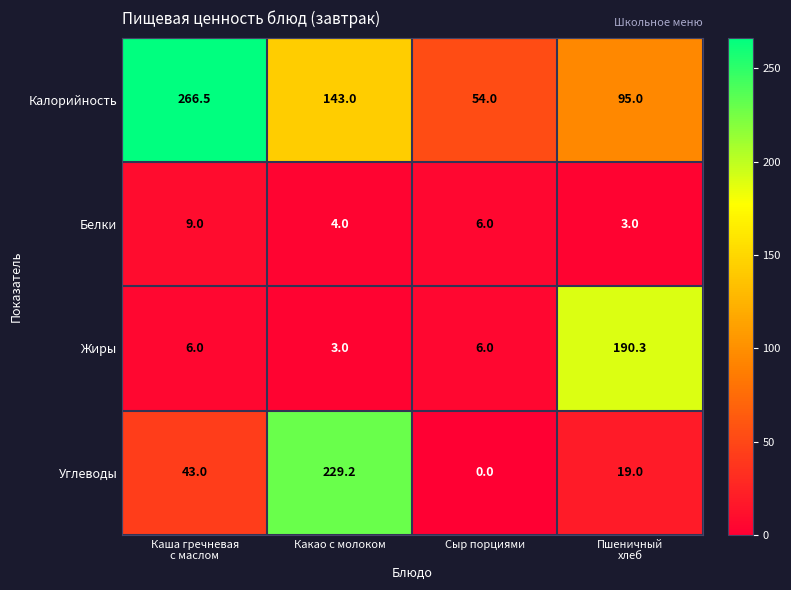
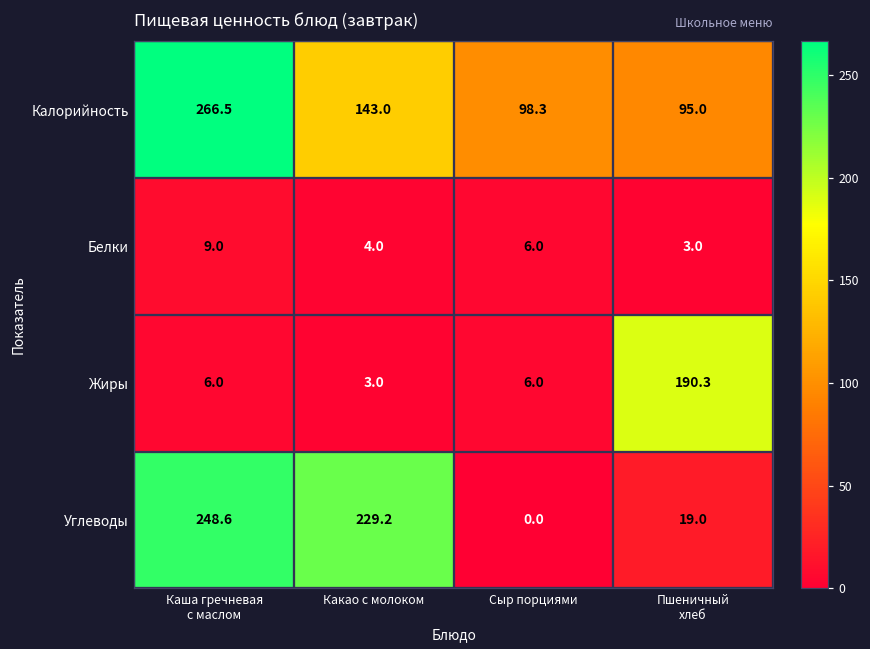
  {
    "Калорийность": {
      "Каша гречневая с маслом": 266.5,
      "Какао с молоком": 143.0,
-     "Сыр порциями": 54.0,
+     "Сыр порциями": 98.3,
      "Пшеничный хлеб": 95.0
    },
    "Белки": {
      "Каша гречневая с маслом": 9.0,
      "Какао с молоком": 4.0,
      "Сыр порциями": 6.0,
      "Пшеничный хлеб": 3.0
    },
    "Жиры": {
      "Каша гречневая с маслом": 6.0,
      "Какао с молоком": 3.0,
      "Сыр порциями": 6.0,
      "Пшеничный хлеб": 190.3
    },
    "Углеводы": {
-     "Каша гречневая с маслом": 43.0,
+     "Каша гречневая с маслом": 248.6,
      "Какао с молоком": 229.2,
      "Сыр порциями": 0.0,
      "Пшеничный хлеб": 19.0
    }
  }
